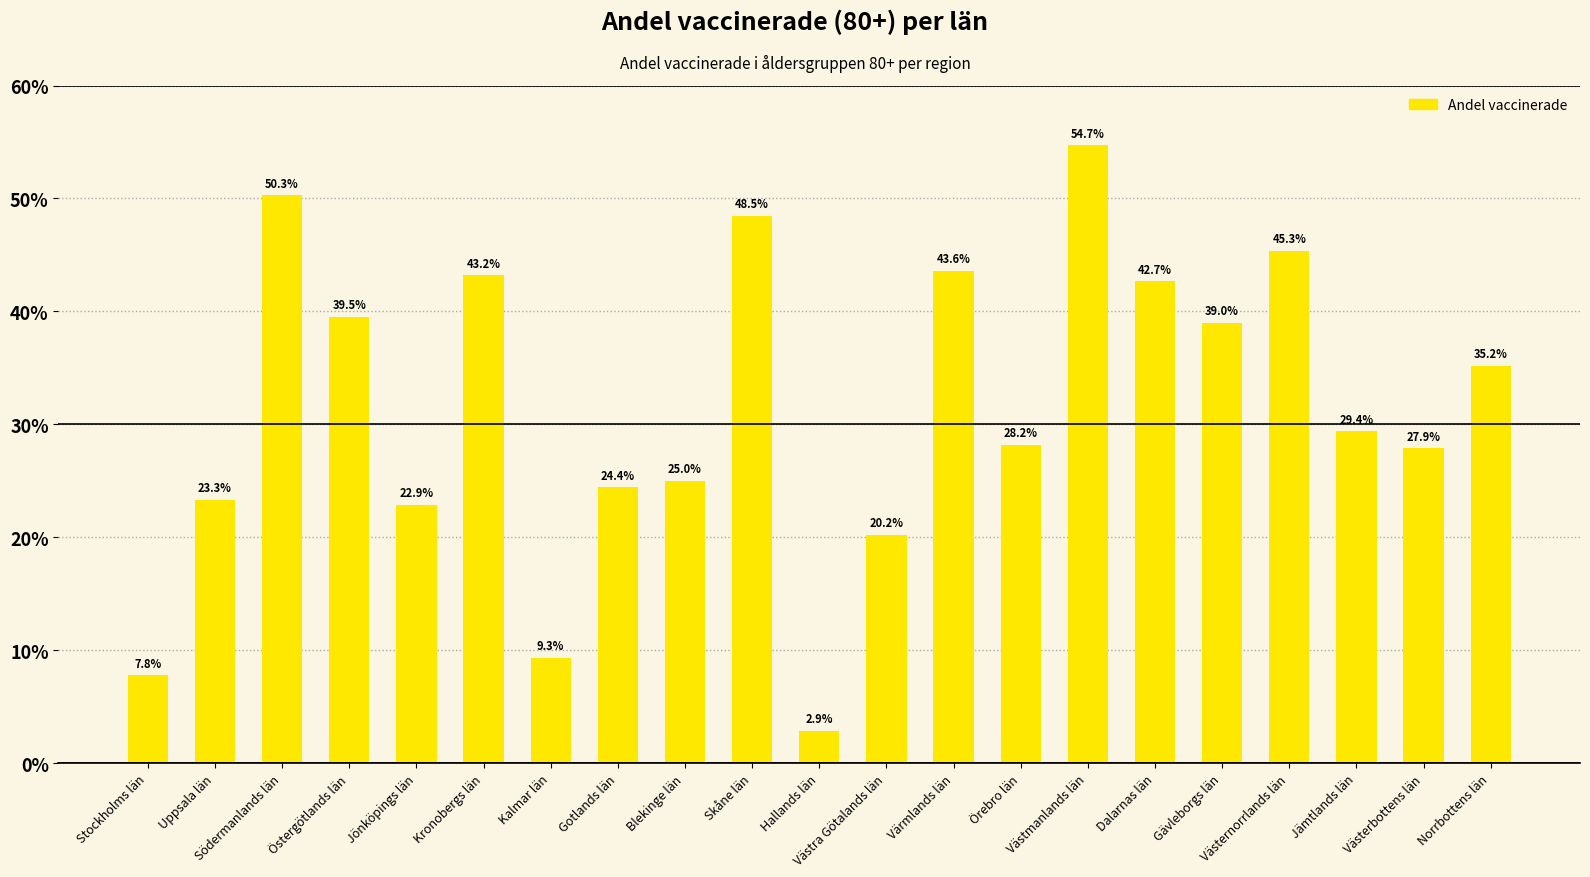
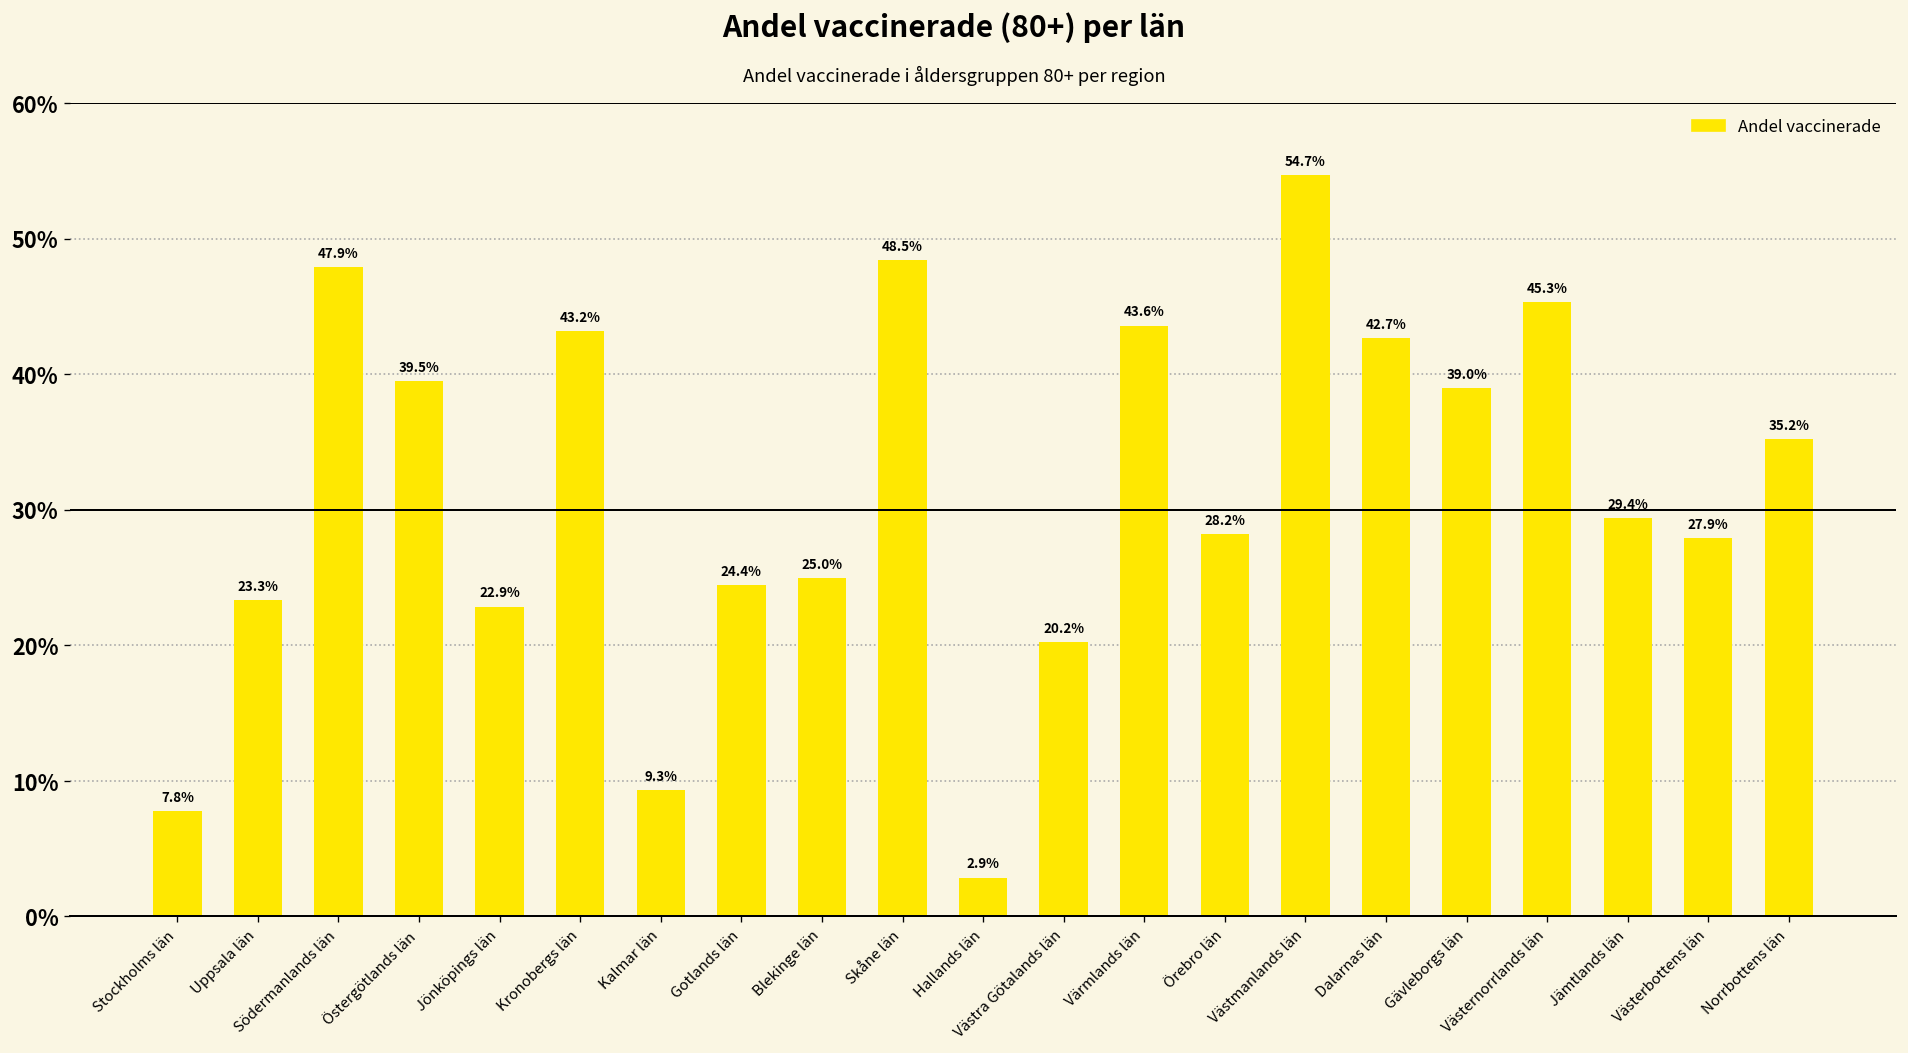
  {
    "Stockholms län": "7.8%",
    "Uppsala län": "23.3%",
-   "Södermanlands län": "50.3%",
+   "Södermanlands län": "47.9%",
    "Östergötlands län": "39.5%",
    "Jönköpings län": "22.9%",
    "Kronobergs län": "43.2%",
    "Kalmar län": "9.3%",
    "Gotlands län": "24.4%",
    "Blekinge län": "25.0%",
    "Skåne län": "48.5%",
    "Hallands län": "2.9%",
    "Västra Götalands län": "20.2%",
    "Värmlands län": "43.6%",
    "Örebro län": "28.2%",
    "Västmanlands län": "54.7%",
    "Dalarnas län": "42.7%",
    "Gävleborgs län": "39.0%",
    "Västernorrlands län": "45.3%",
    "Jämtlands län": "29.4%",
    "Västerbottens län": "27.9%",
    "Norrbottens län": "35.2%"
  }
